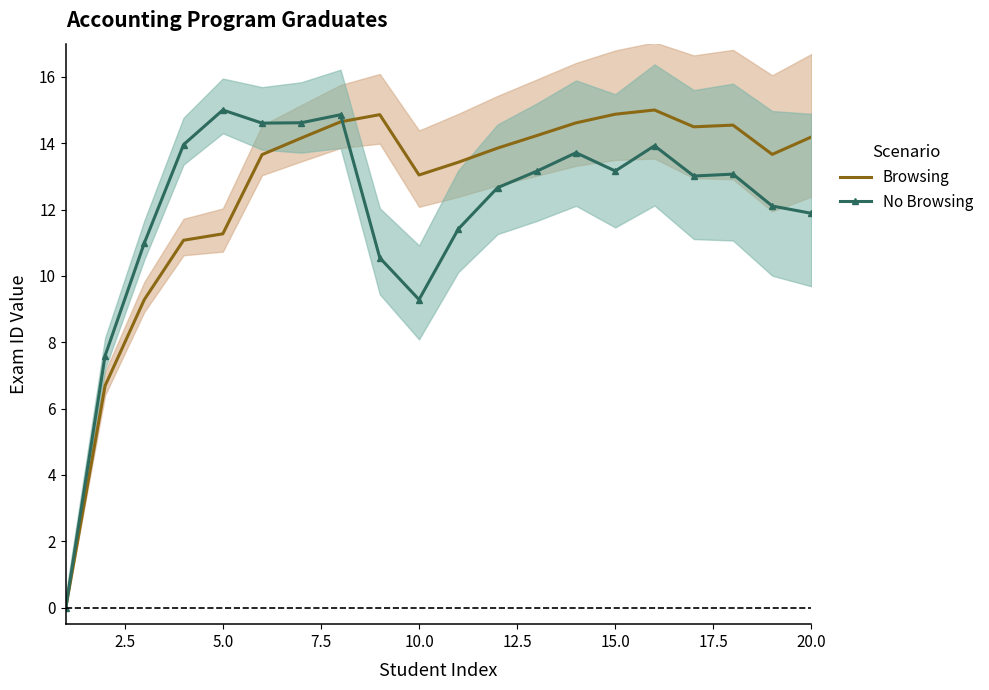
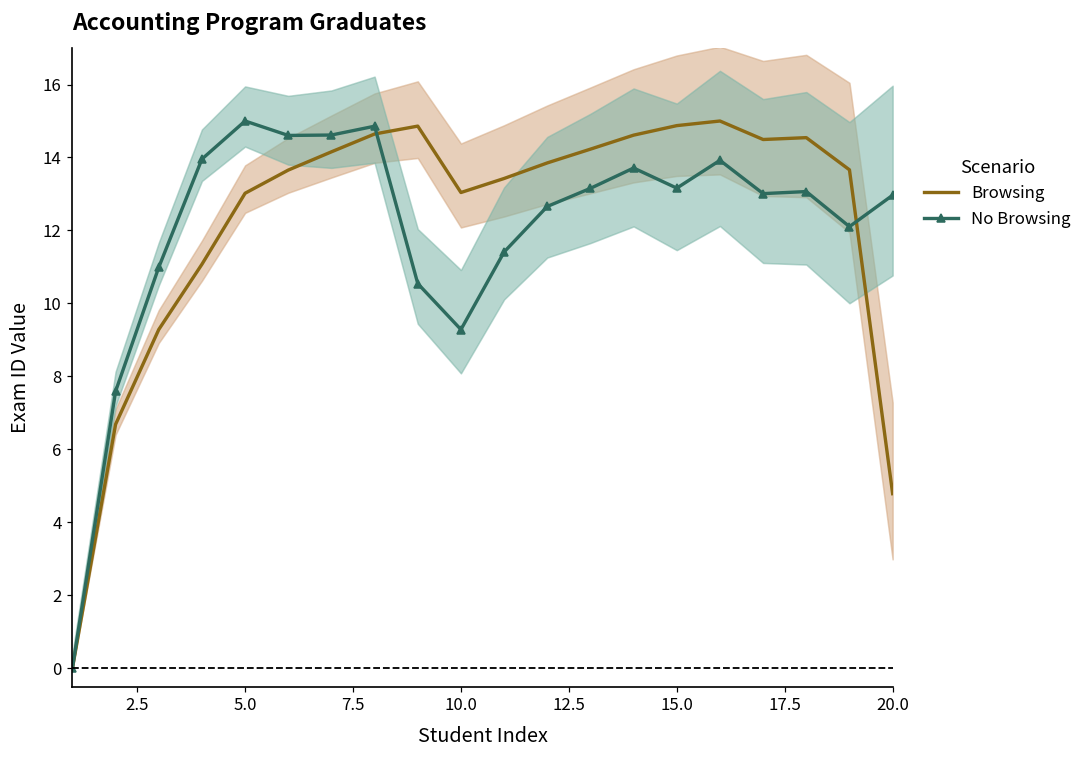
  {
    "Browsing": {
-     "5.0": 11.3,
+     "5.0": 13.0,
      "10.0": 13.0,
      "15.0": 14.9,
-     "20.0": 14.2
+     "20.0": 4.8
    },
    "No Browsing": {
      "5.0": 15.0,
      "10.0": 9.3,
      "15.0": 13.2,
-     "20.0": 11.9
+     "20.0": 13.0
    }
  }
